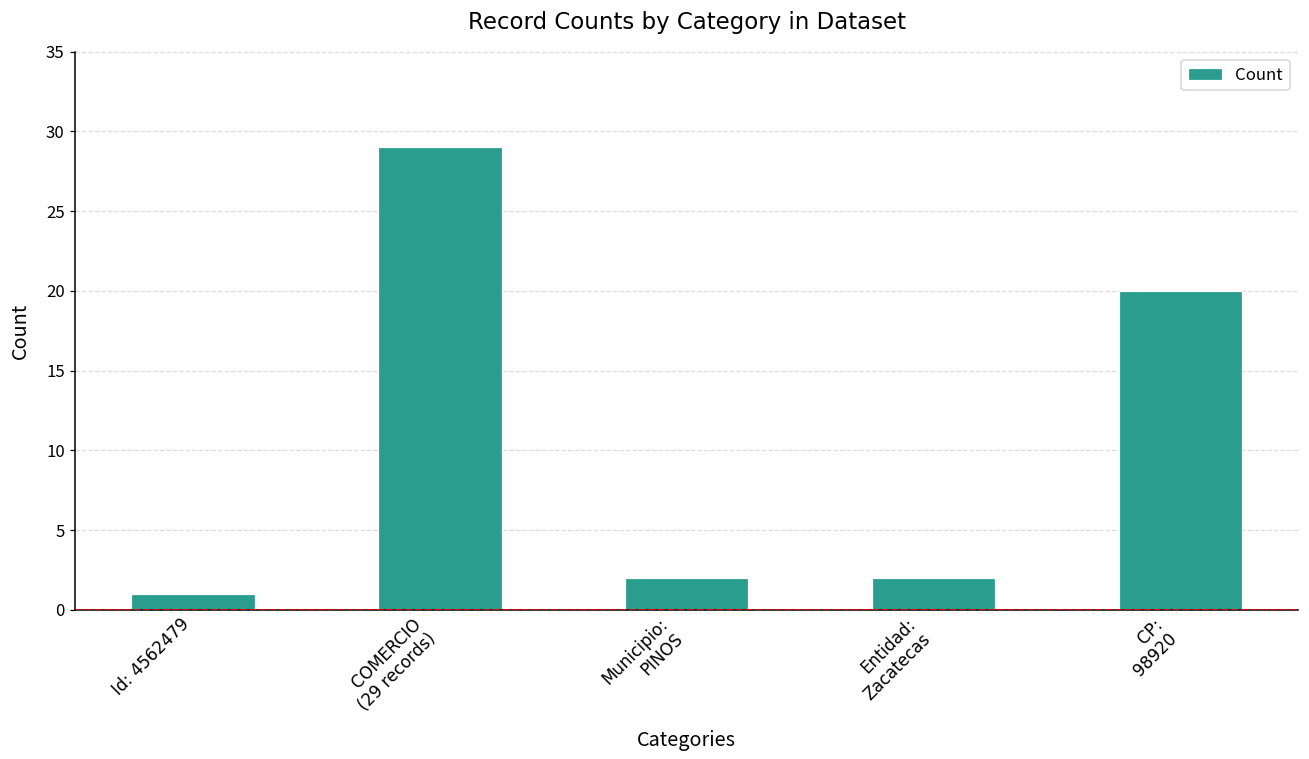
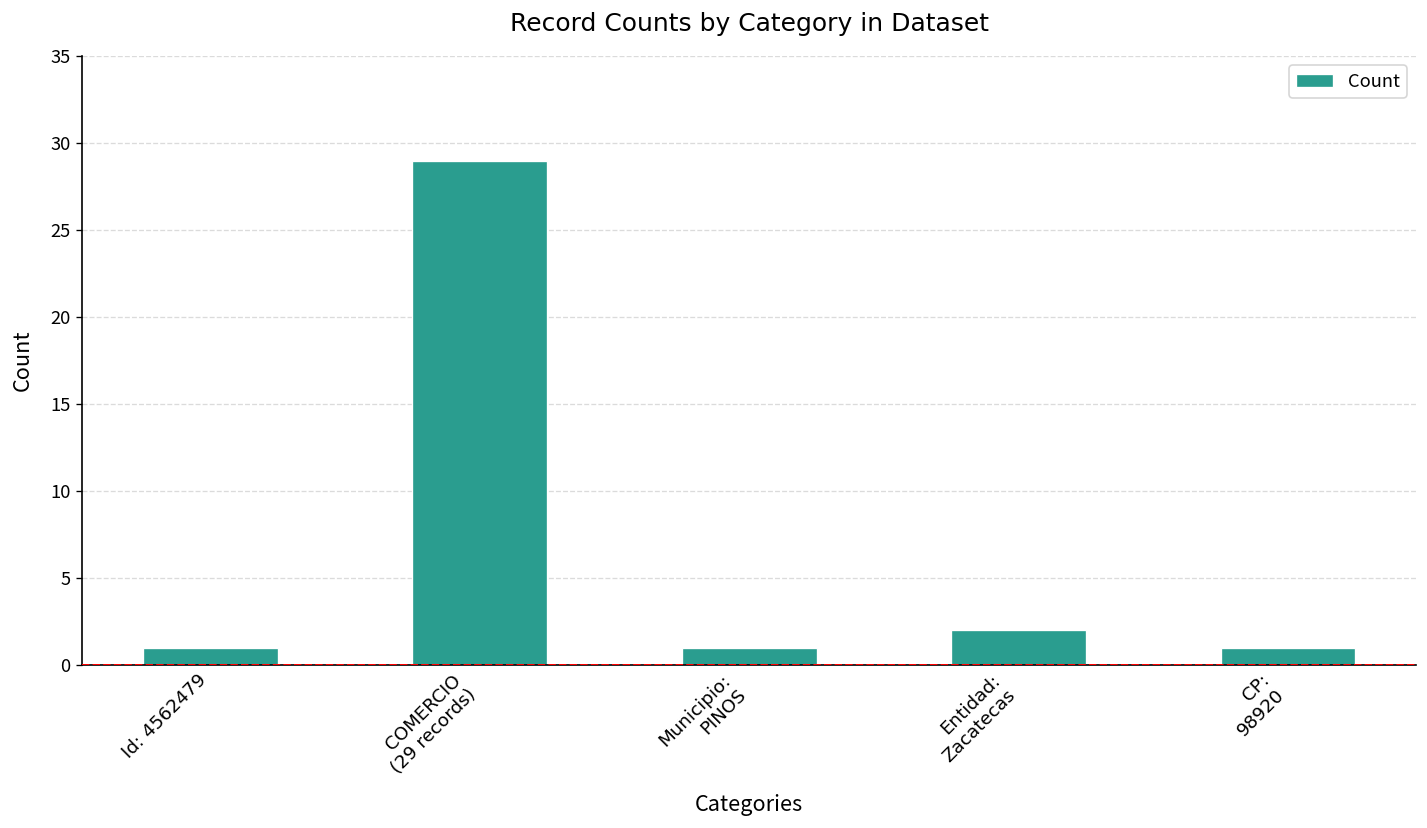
  {
    "Id: 4562479": 1,
    "COMERCIO (29 records)": 29,
-   "Municipio: PINOS": 2,
+   "Municipio: PINOS": 1,
    "Entidad: Zacatecas": 2,
-   "CP: 98920": 20
+   "CP: 98920": 1
  }
